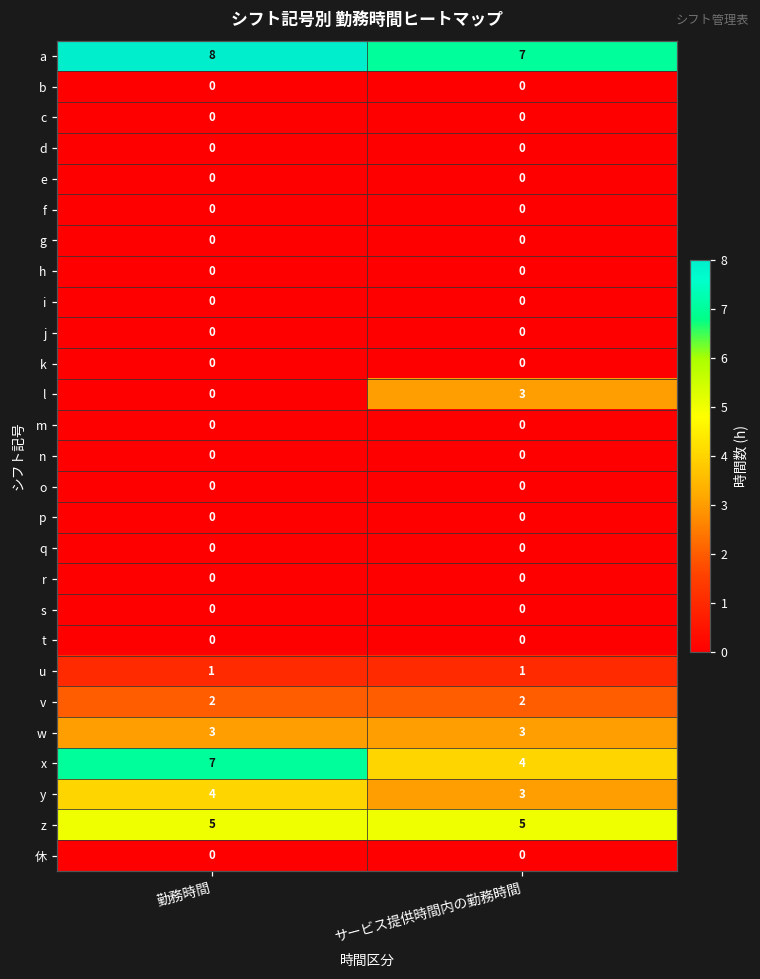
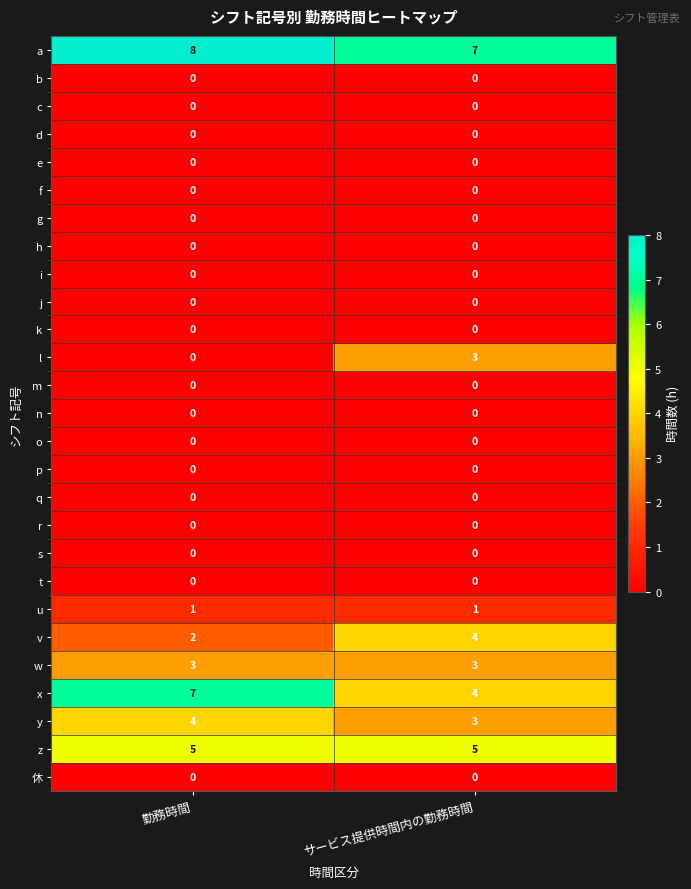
  {
    "a": {
      "勤務時間": 8,
      "サービス提供時間内の勤務時間": 7
    },
    "b": {
      "勤務時間": 0,
      "サービス提供時間内の勤務時間": 0
    },
    "c": {
      "勤務時間": 0,
      "サービス提供時間内の勤務時間": 0
    },
    "d": {
      "勤務時間": 0,
      "サービス提供時間内の勤務時間": 0
    },
    "e": {
      "勤務時間": 0,
      "サービス提供時間内の勤務時間": 0
    },
    "f": {
      "勤務時間": 0,
      "サービス提供時間内の勤務時間": 0
    },
    "g": {
      "勤務時間": 0,
      "サービス提供時間内の勤務時間": 0
    },
    "h": {
      "勤務時間": 0,
      "サービス提供時間内の勤務時間": 0
    },
    "i": {
      "勤務時間": 0,
      "サービス提供時間内の勤務時間": 0
    },
    "j": {
      "勤務時間": 0,
      "サービス提供時間内の勤務時間": 0
    },
    "k": {
      "勤務時間": 0,
      "サービス提供時間内の勤務時間": 0
    },
    "l": {
      "勤務時間": 0,
      "サービス提供時間内の勤務時間": 3
    },
    "m": {
      "勤務時間": 0,
      "サービス提供時間内の勤務時間": 0
    },
    "n": {
      "勤務時間": 0,
      "サービス提供時間内の勤務時間": 0
    },
    "o": {
      "勤務時間": 0,
      "サービス提供時間内の勤務時間": 0
    },
    "p": {
      "勤務時間": 0,
      "サービス提供時間内の勤務時間": 0
    },
    "q": {
      "勤務時間": 0,
      "サービス提供時間内の勤務時間": 0
    },
    "r": {
      "勤務時間": 0,
      "サービス提供時間内の勤務時間": 0
    },
    "s": {
      "勤務時間": 0,
      "サービス提供時間内の勤務時間": 0
    },
    "t": {
      "勤務時間": 0,
      "サービス提供時間内の勤務時間": 0
    },
    "u": {
      "勤務時間": 1,
      "サービス提供時間内の勤務時間": 1
    },
    "v": {
      "勤務時間": 2,
-     "サービス提供時間内の勤務時間": 2
+     "サービス提供時間内の勤務時間": 4
    },
    "w": {
      "勤務時間": 3,
      "サービス提供時間内の勤務時間": 3
    },
    "x": {
      "勤務時間": 7,
      "サービス提供時間内の勤務時間": 4
    },
    "y": {
      "勤務時間": 4,
      "サービス提供時間内の勤務時間": 3
    },
    "z": {
      "勤務時間": 5,
      "サービス提供時間内の勤務時間": 5
    },
    "休": {
      "勤務時間": 0,
      "サービス提供時間内の勤務時間": 0
    }
  }
